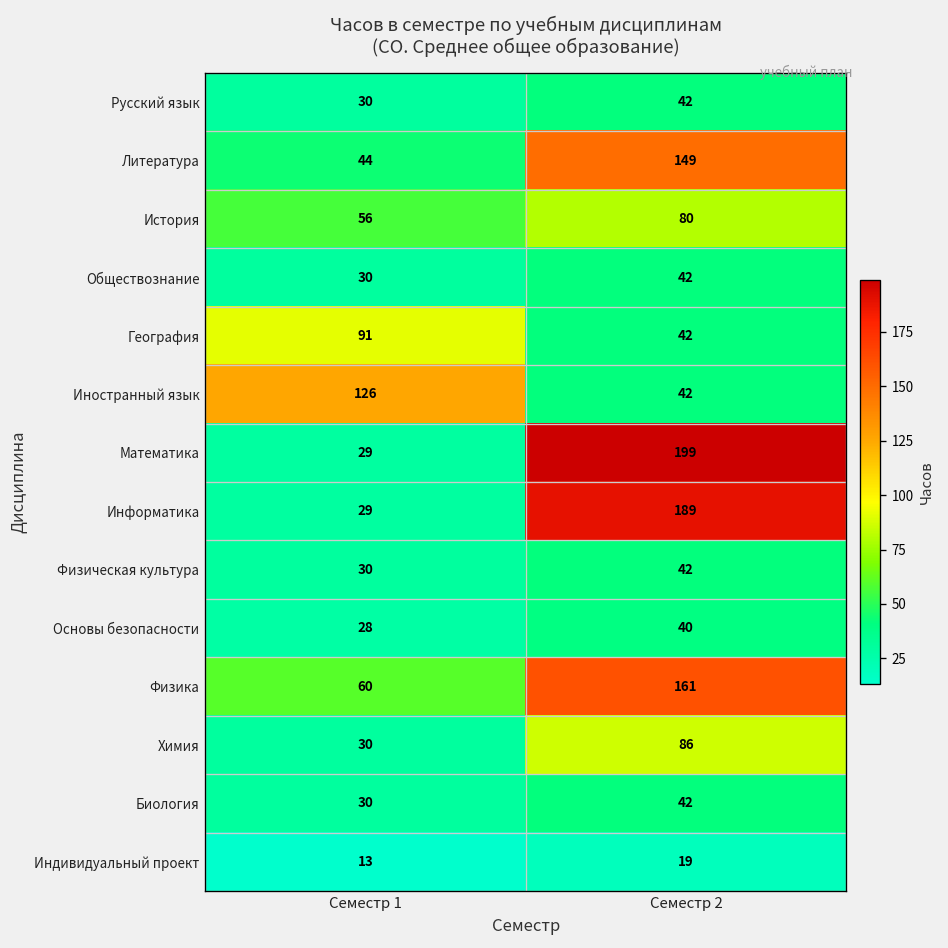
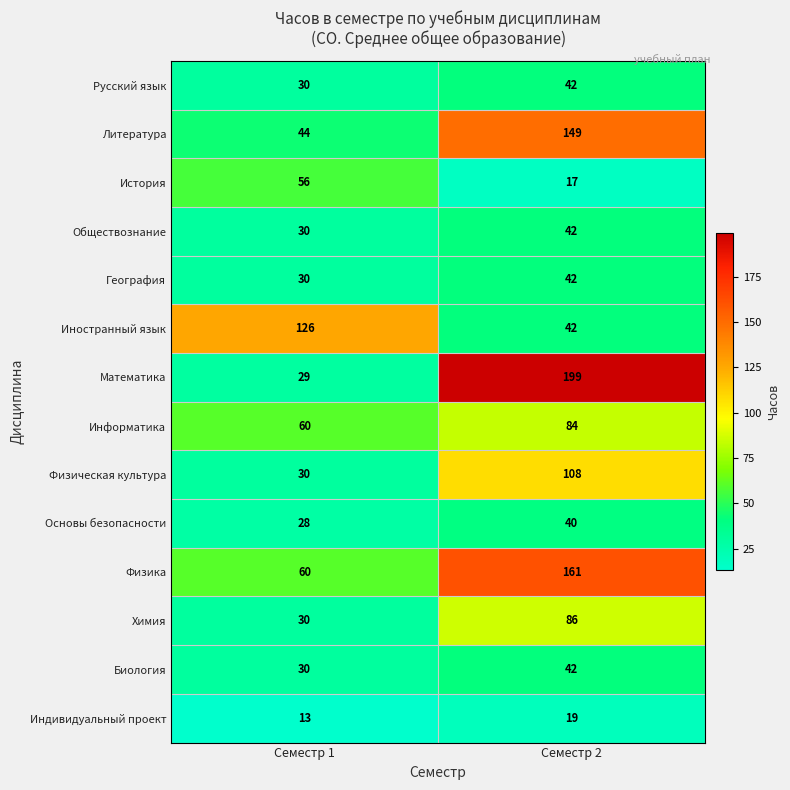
  {
    "Русский язык": {
      "Семестр 1": 30,
      "Семестр 2": 42
    },
    "Литература": {
      "Семестр 1": 44,
      "Семестр 2": 149
    },
    "История": {
      "Семестр 1": 56,
-     "Семестр 2": 80
+     "Семестр 2": 17
    },
    "Обществознание": {
      "Семестр 1": 30,
      "Семестр 2": 42
    },
    "География": {
-     "Семестр 1": 91,
+     "Семестр 1": 30,
      "Семестр 2": 42
    },
    "Иностранный язык": {
      "Семестр 1": 126,
      "Семестр 2": 42
    },
    "Математика": {
      "Семестр 1": 29,
      "Семестр 2": 199
    },
    "Информатика": {
-     "Семестр 1": 29,
-     "Семестр 2": 189
+     "Семестр 1": 60,
+     "Семестр 2": 84
    },
    "Физическая культура": {
      "Семестр 1": 30,
-     "Семестр 2": 42
+     "Семестр 2": 108
    },
    "Основы безопасности": {
      "Семестр 1": 28,
      "Семестр 2": 40
    },
    "Физика": {
      "Семестр 1": 60,
      "Семестр 2": 161
    },
    "Химия": {
      "Семестр 1": 30,
      "Семестр 2": 86
    },
    "Биология": {
      "Семестр 1": 30,
      "Семестр 2": 42
    },
    "Индивидуальный проект": {
      "Семестр 1": 13,
      "Семестр 2": 19
    }
  }
